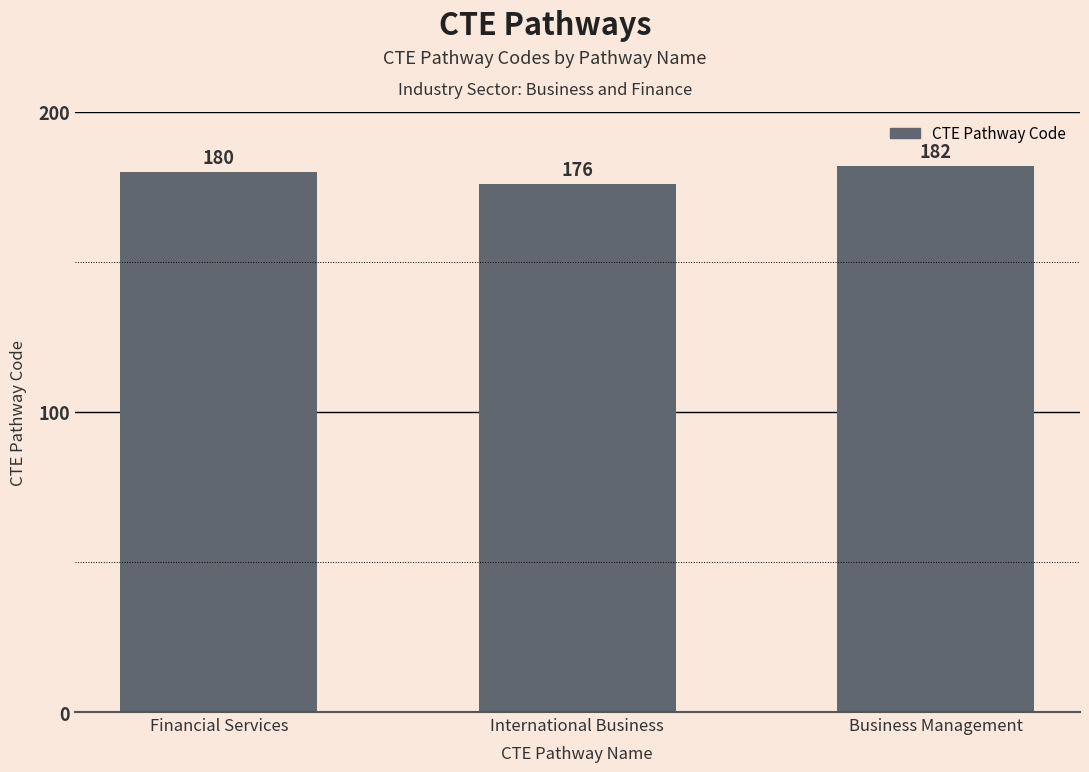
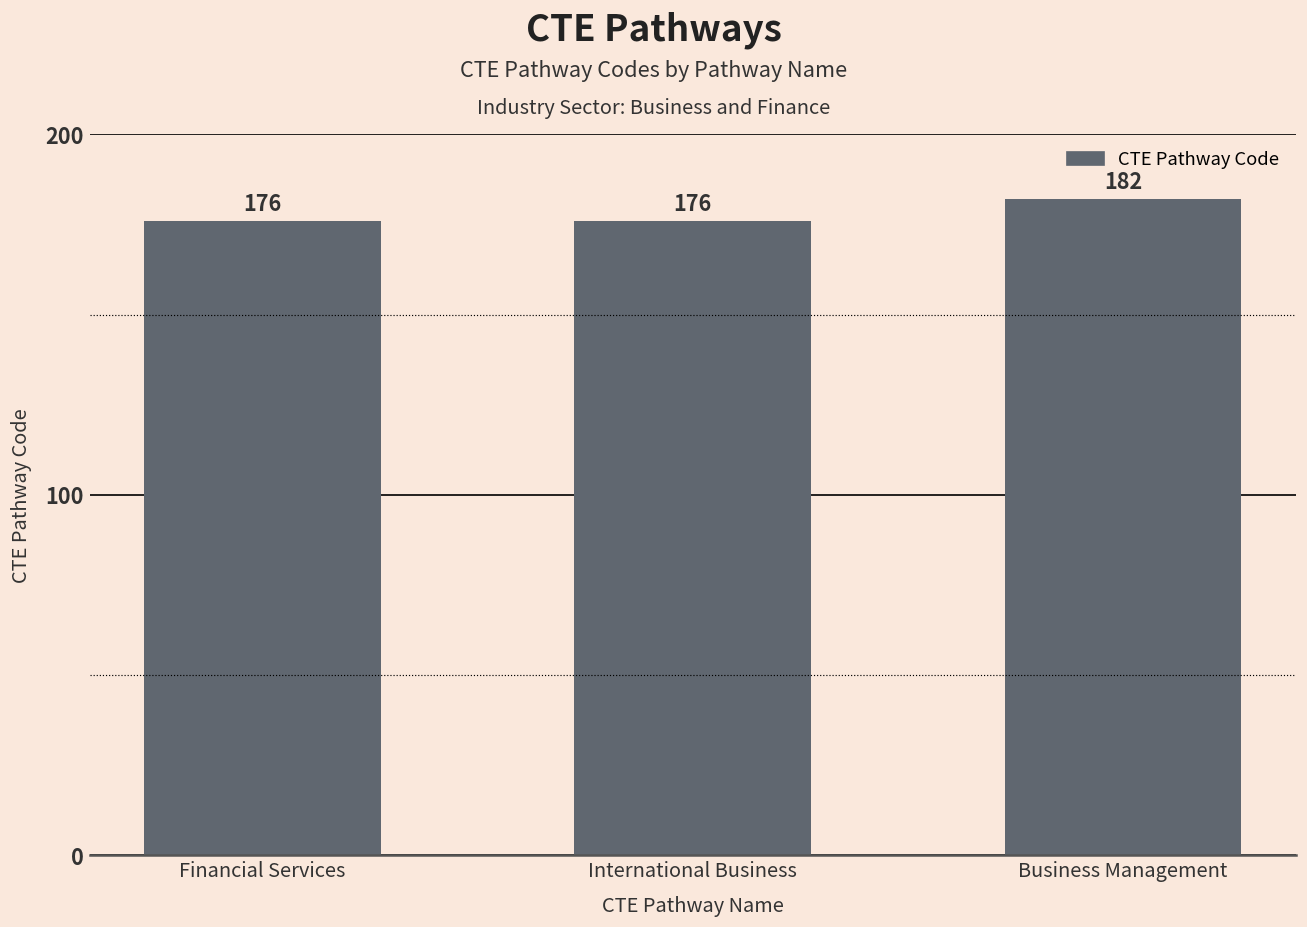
  {
-   "Financial Services": 180,
+   "Financial Services": 176,
    "International Business": 176,
    "Business Management": 182
  }
